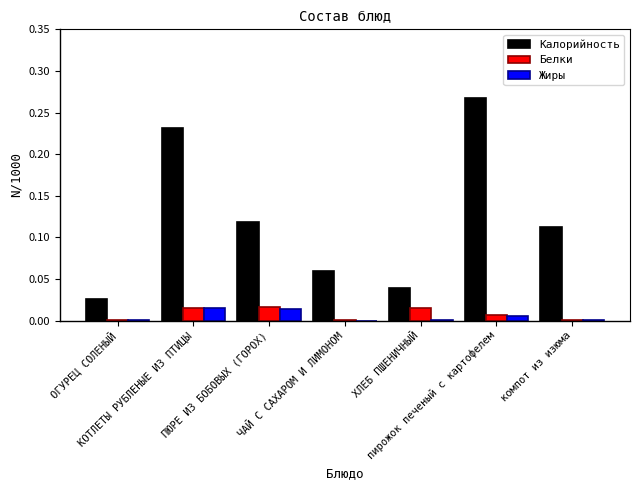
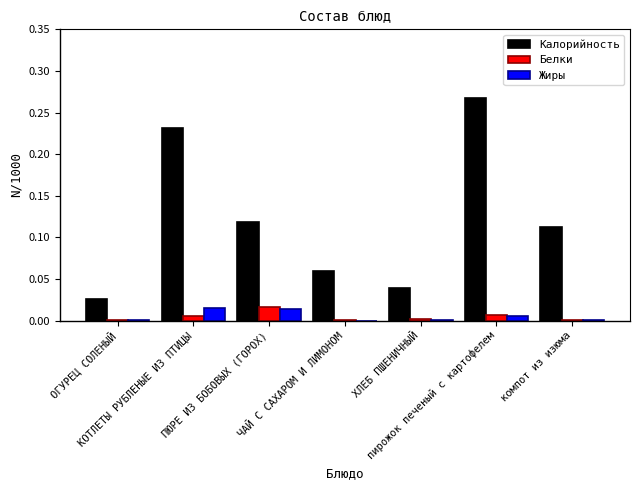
  {
    "Калорийность": {
      "ОГУРЕЦ СОЛЕНЫЙ": 0.03,
      "КОТЛЕТЫ РУБЛЕНЫЕ ИЗ ПТИЦЫ": 0.23,
      "ПЮРЕ ИЗ БОБОВЫХ (ГОРОХ)": 0.12,
      "ЧАЙ С САХАРОМ И ЛИМОНОМ": 0.06,
      "ХЛЕБ ПШЕНИЧНЫЙ": 0.04,
      "пирожок печеный с картофелем": 0.27,
      "компот из изюма": 0.11
    },
    "Белки": {
-     "КОТЛЕТЫ РУБЛЕНЫЕ ИЗ ПТИЦЫ": 0.01,
+     "КОТЛЕТЫ РУБЛЕНЫЕ ИЗ ПТИЦЫ": 0.00,
      "ПЮРЕ ИЗ БОБОВЫХ (ГОРОХ)": 0.02,
-     "ХЛЕБ ПШЕНИЧНЫЙ": 0.02,
+     "ХЛЕБ ПШЕНИЧНЫЙ": 0.00,
      "пирожок печеный с картофелем": 0.01
    },
    "Жиры": {
      "КОТЛЕТЫ РУБЛЕНЫЕ ИЗ ПТИЦЫ": 0.02,
      "ПЮРЕ ИЗ БОБОВЫХ (ГОРОХ)": 0.01,
      "ЧАЙ С САХАРОМ И ЛИМОНОМ": 0.00,
      "пирожок печеный с картофелем": 0.01
    }
  }
